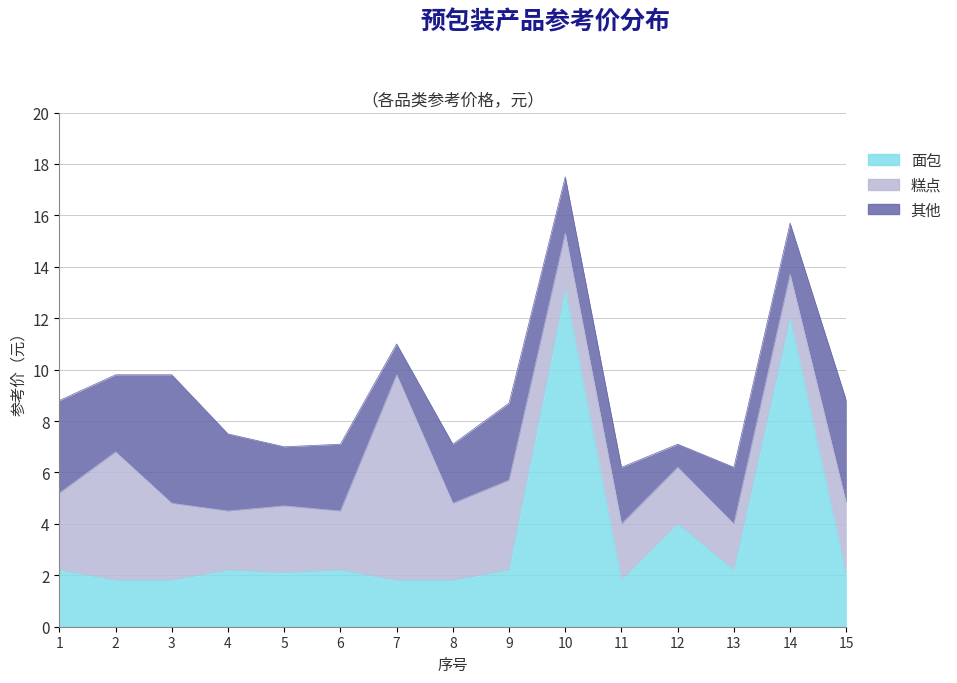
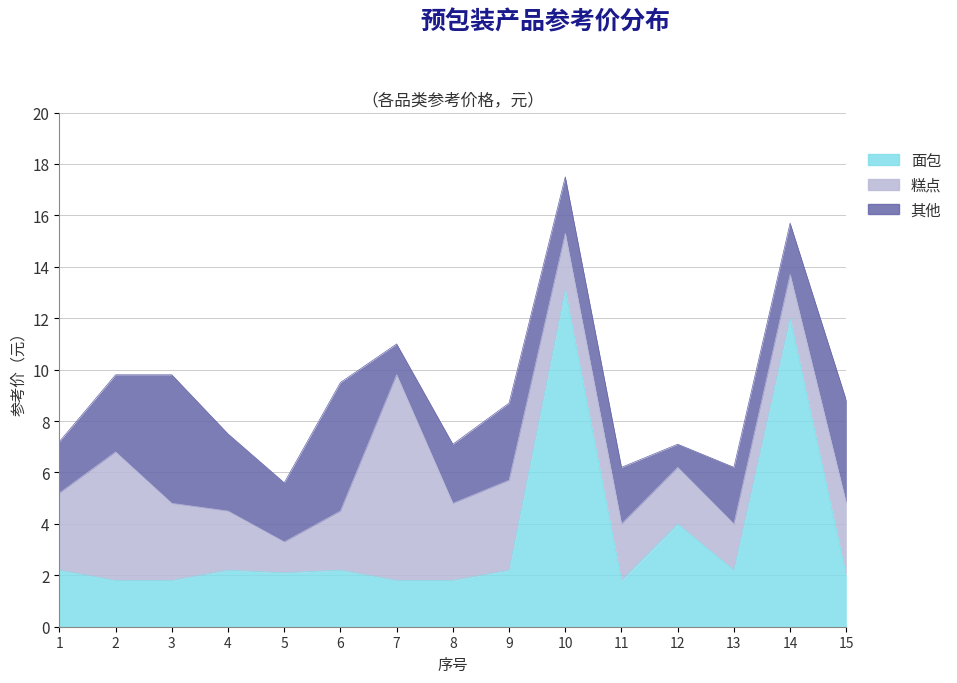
  {
    "面包": {
      "1": 2.2,
      "2": 1.8,
      "3": 1.8,
      "4": 2.2,
      "5": 2.1,
      "6": 2.2,
      "7": 1.8,
      "8": 1.8,
      "9": 2.2,
      "10": 13.1,
      "11": 1.8,
      "12": 4.0,
      "13": 2.2,
      "14": 12.0,
      "15": 2.0
    },
    "糕点": {
      "1": 3.0,
      "2": 5.0,
      "3": 3.0,
      "4": 2.3,
-     "5": 2.6,
+     "5": 1.2,
      "6": 2.3,
      "7": 8.0,
      "8": 3.0,
      "9": 3.5,
      "10": 2.2,
      "11": 2.2,
      "12": 2.2,
      "13": 1.8,
      "14": 1.7,
      "15": 2.8
    },
    "其他": {
-     "1": 3.6,
+     "1": 2.0,
      "2": 3.0,
      "3": 5.0,
      "4": 3.0,
      "5": 2.3,
-     "6": 2.6,
+     "6": 5.0,
      "7": 1.2,
      "8": 2.3,
      "9": 3.0,
      "10": 2.2,
      "11": 2.2,
      "12": 0.9,
      "13": 2.2,
      "14": 2.0,
      "15": 4.0
    }
  }
